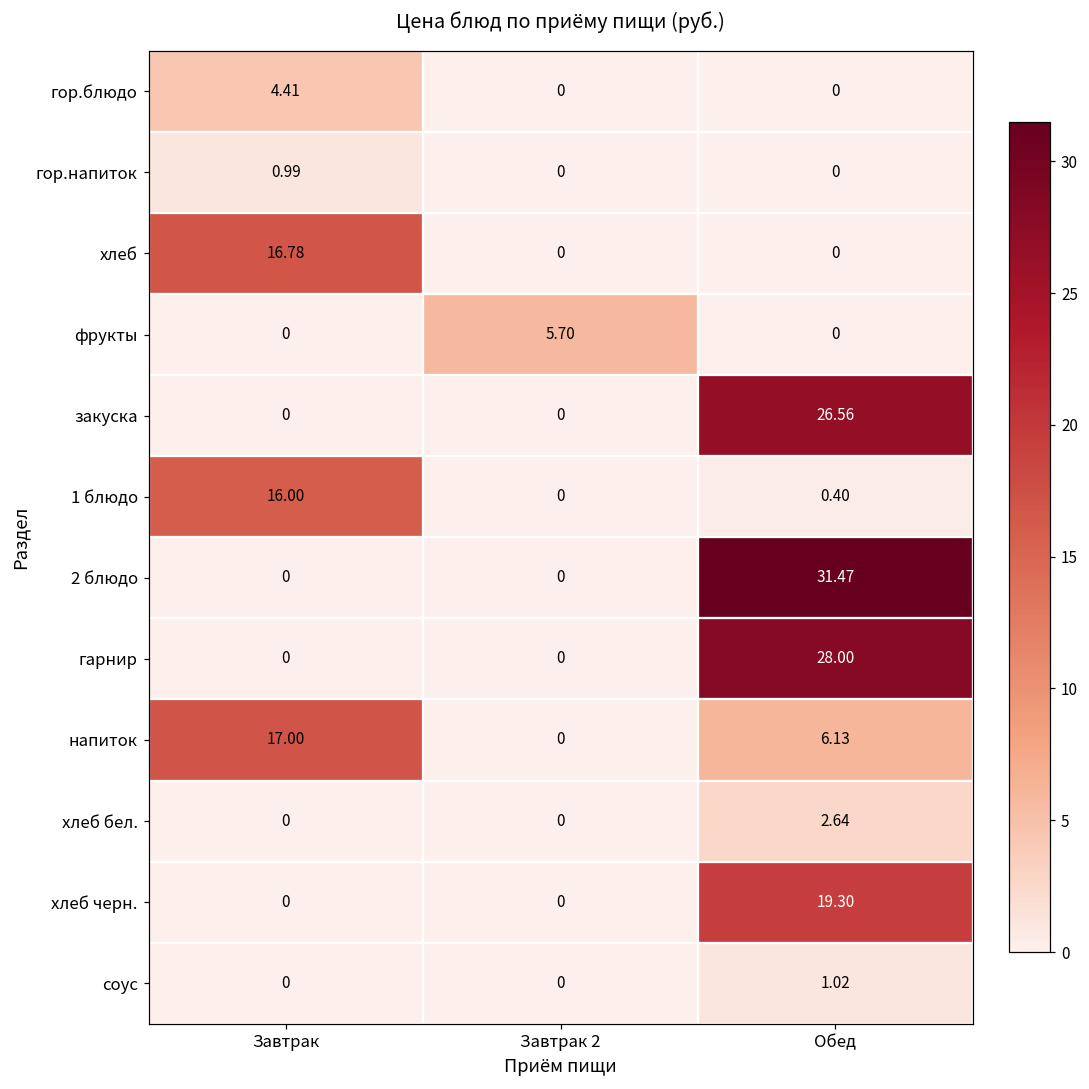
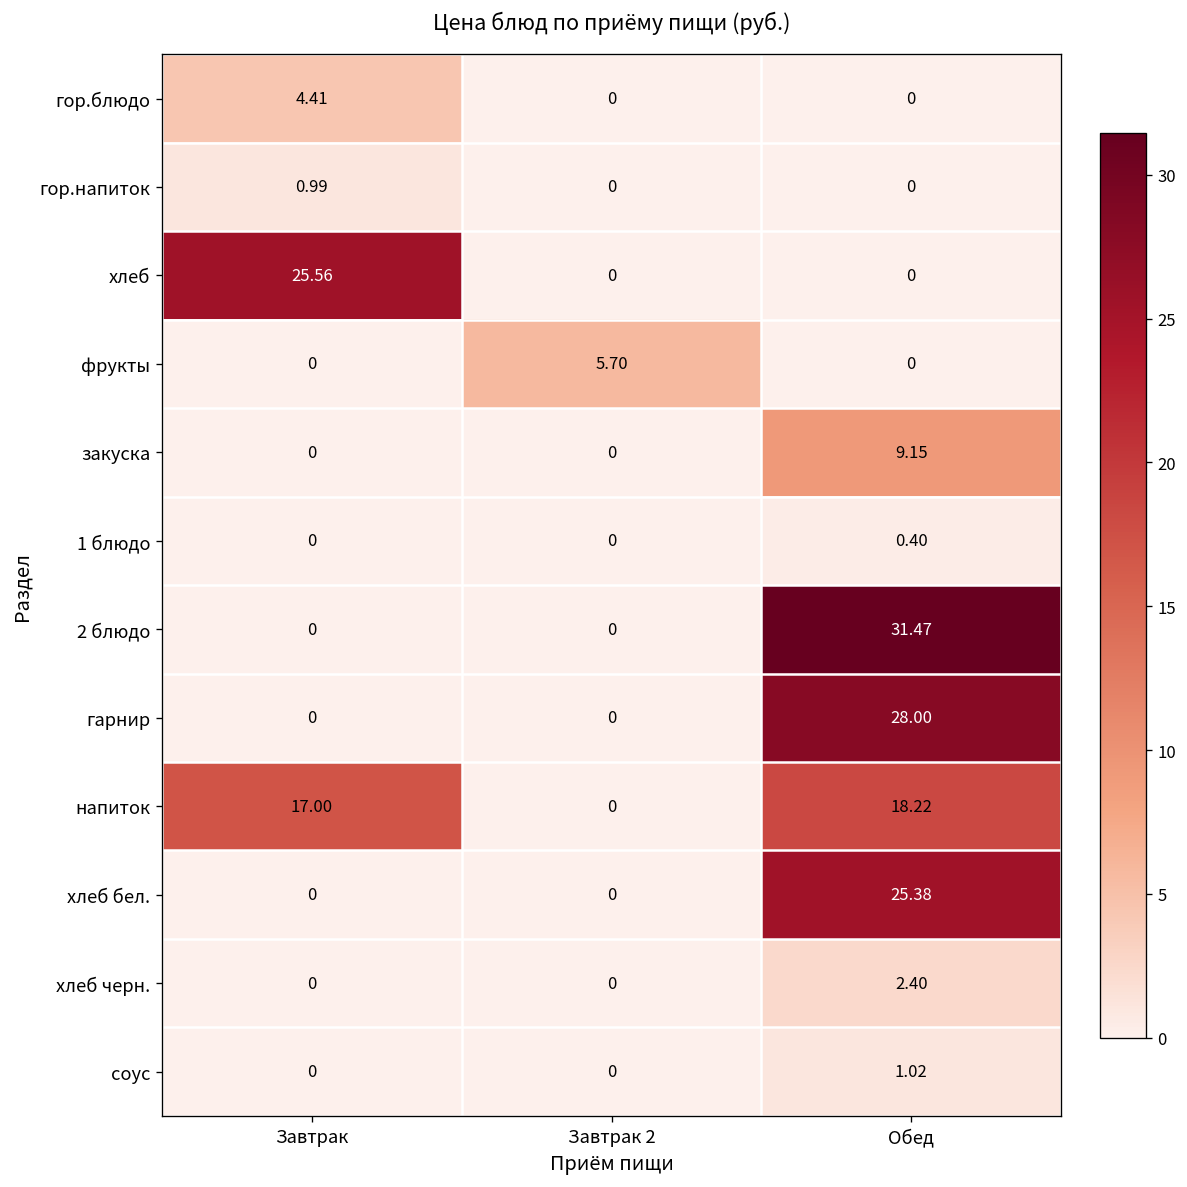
  {
    "гор.блюдо": {
      "Завтрак": 4.41,
      "Завтрак 2": 0,
      "Обед": 0
    },
    "гор.напиток": {
      "Завтрак": 0.99,
      "Завтрак 2": 0,
      "Обед": 0
    },
    "хлеб": {
-     "Завтрак": 16.78,
+     "Завтрак": 25.56,
      "Завтрак 2": 0,
      "Обед": 0
    },
    "фрукты": {
      "Завтрак": 0,
      "Завтрак 2": 5.70,
      "Обед": 0
    },
    "закуска": {
      "Завтрак": 0,
      "Завтрак 2": 0,
-     "Обед": 26.56
+     "Обед": 9.15
    },
    "1 блюдо": {
-     "Завтрак": 16.00,
+     "Завтрак": 0,
      "Завтрак 2": 0,
      "Обед": 0.40
    },
    "2 блюдо": {
      "Завтрак": 0,
      "Завтрак 2": 0,
      "Обед": 31.47
    },
    "гарнир": {
      "Завтрак": 0,
      "Завтрак 2": 0,
      "Обед": 28.00
    },
    "напиток": {
      "Завтрак": 17.00,
      "Завтрак 2": 0,
-     "Обед": 6.13
+     "Обед": 18.22
    },
    "хлеб бел.": {
      "Завтрак": 0,
      "Завтрак 2": 0,
-     "Обед": 2.64
+     "Обед": 25.38
    },
    "хлеб черн.": {
      "Завтрак": 0,
      "Завтрак 2": 0,
-     "Обед": 19.30
+     "Обед": 2.40
    },
    "соус": {
      "Завтрак": 0,
      "Завтрак 2": 0,
      "Обед": 1.02
    }
  }
